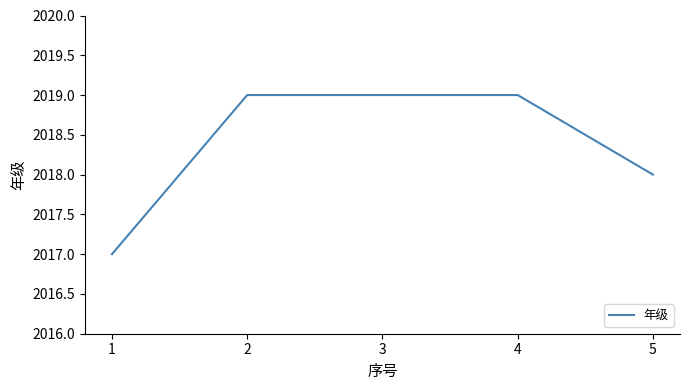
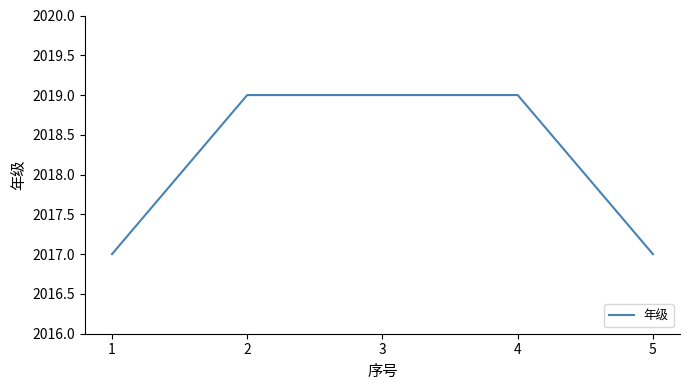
  {
    "1": 2017,
    "2": 2019,
    "3": 2019,
    "4": 2019,
-   "5": 2018
+   "5": 2017
  }
